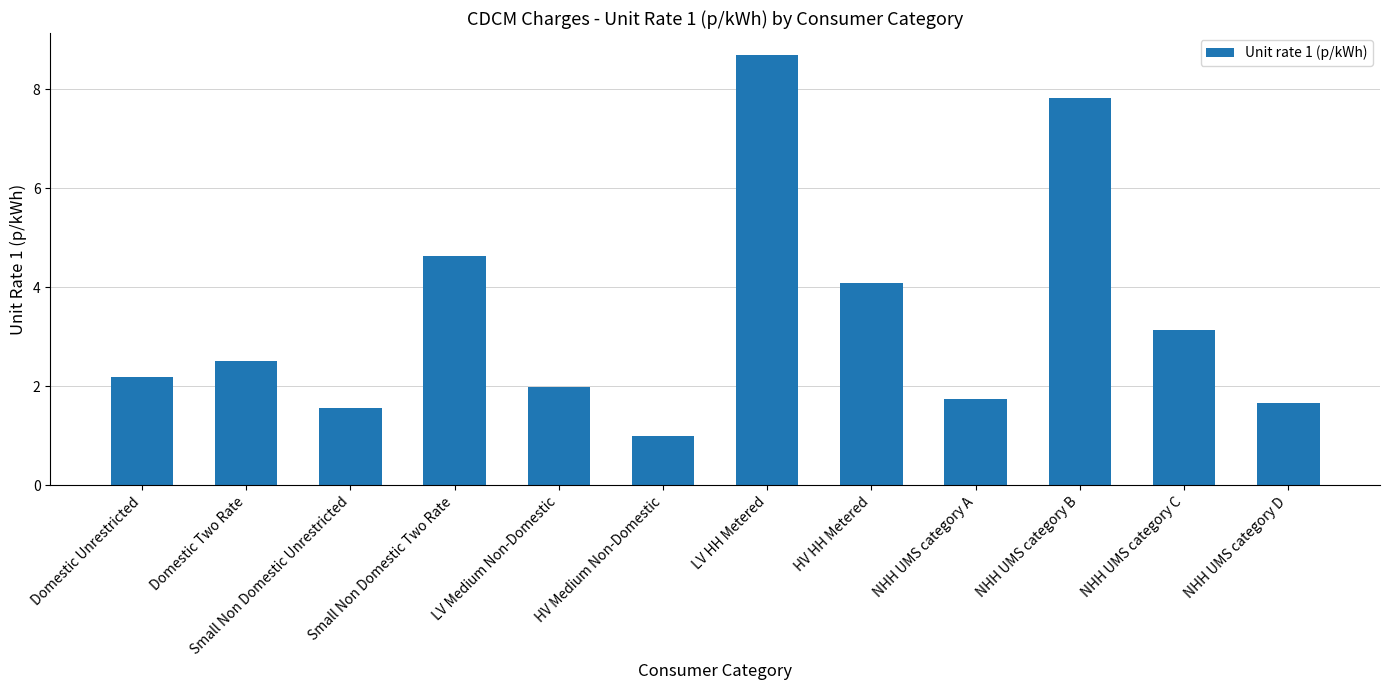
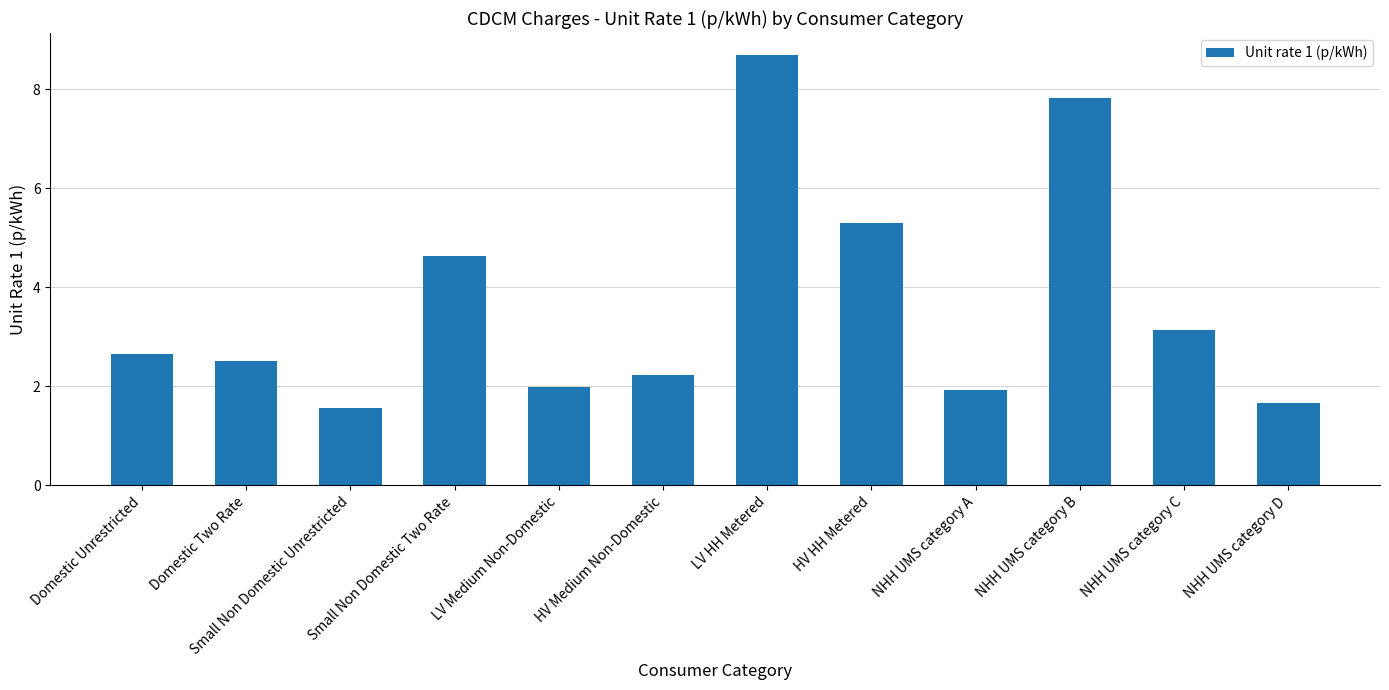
  {
-   "Domestic Unrestricted": 2.2,
+   "Domestic Unrestricted": 2.7,
    "Domestic Two Rate": 2.5,
    "Small Non Domestic Unrestricted": 1.6,
    "Small Non Domestic Two Rate": 4.6,
    "LV Medium Non-Domestic": 2.0,
-   "HV Medium Non-Domestic": 1.0,
+   "HV Medium Non-Domestic": 2.2,
    "LV HH Metered": 8.7,
-   "HV HH Metered": 4.1,
-   "NHH UMS category A": 1.7,
+   "HV HH Metered": 5.3,
+   "NHH UMS category A": 1.9,
    "NHH UMS category B": 7.8,
    "NHH UMS category C": 3.1,
    "NHH UMS category D": 1.7
  }
